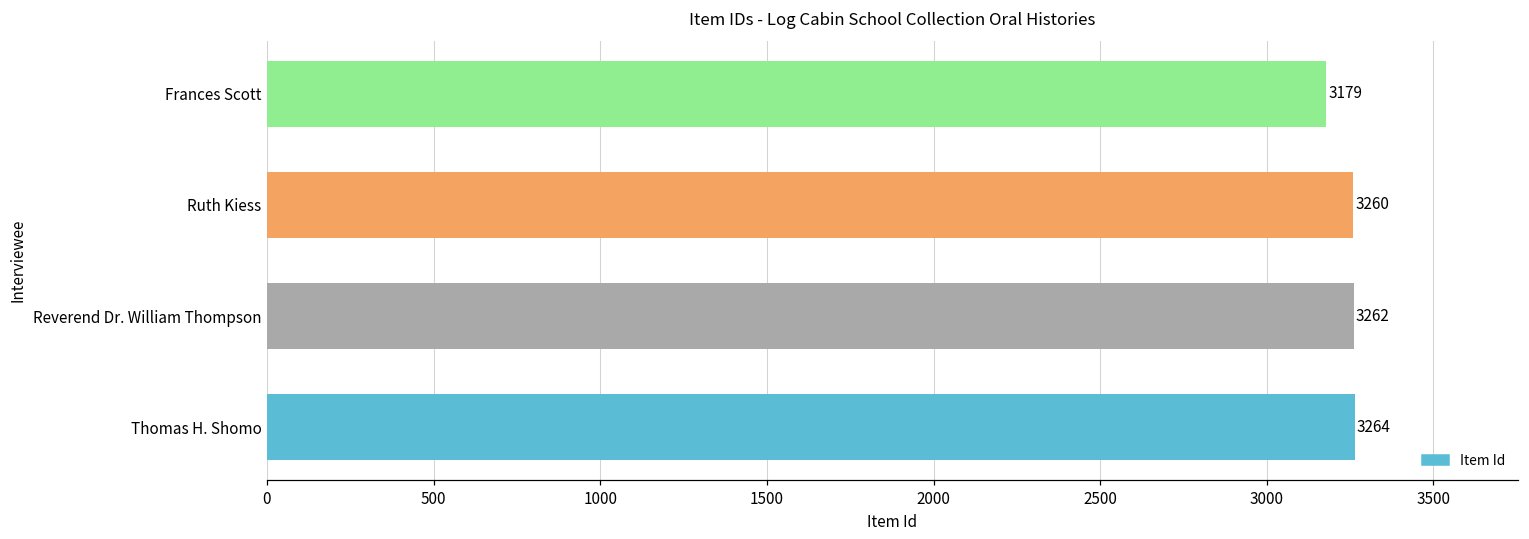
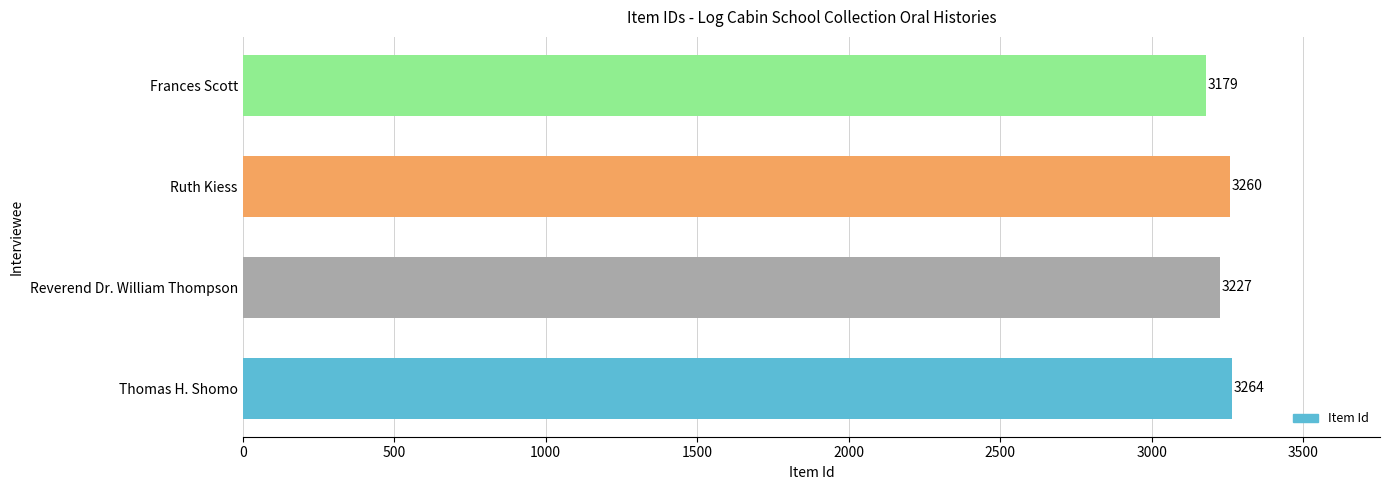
  {
    "Frances Scott": 3179,
    "Ruth Kiess": 3260,
-   "Reverend Dr. William Thompson": 3262,
+   "Reverend Dr. William Thompson": 3227,
    "Thomas H. Shomo": 3264
  }
